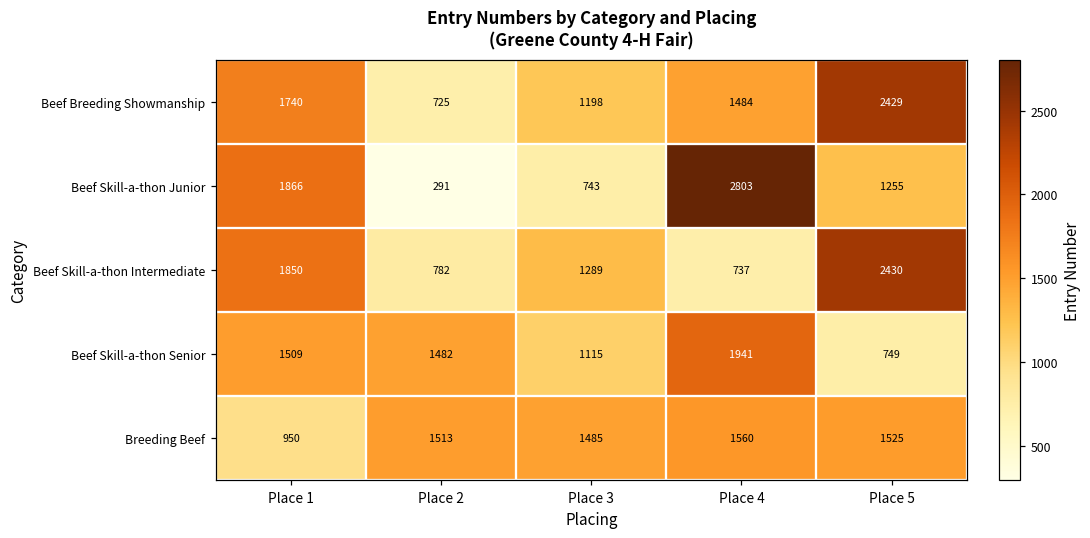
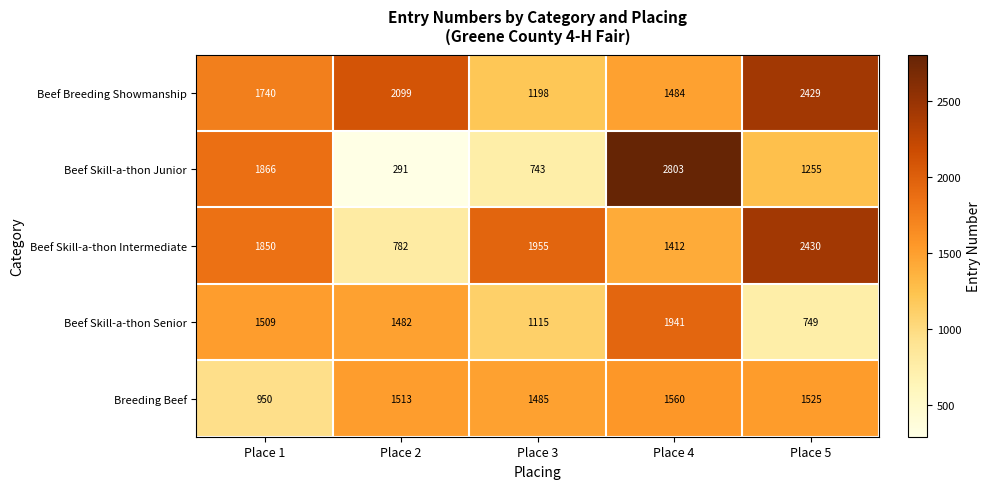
  {
    "Beef Breeding Showmanship": {
      "Place 1": 1740,
-     "Place 2": 725,
+     "Place 2": 2099,
      "Place 3": 1198,
      "Place 4": 1484,
      "Place 5": 2429
    },
    "Beef Skill-a-thon Junior": {
      "Place 1": 1866,
      "Place 2": 291,
      "Place 3": 743,
      "Place 4": 2803,
      "Place 5": 1255
    },
    "Beef Skill-a-thon Intermediate": {
      "Place 1": 1850,
      "Place 2": 782,
-     "Place 3": 1289,
-     "Place 4": 737,
+     "Place 3": 1955,
+     "Place 4": 1412,
      "Place 5": 2430
    },
    "Beef Skill-a-thon Senior": {
      "Place 1": 1509,
      "Place 2": 1482,
      "Place 3": 1115,
      "Place 4": 1941,
      "Place 5": 749
    },
    "Breeding Beef": {
      "Place 1": 950,
      "Place 2": 1513,
      "Place 3": 1485,
      "Place 4": 1560,
      "Place 5": 1525
    }
  }
